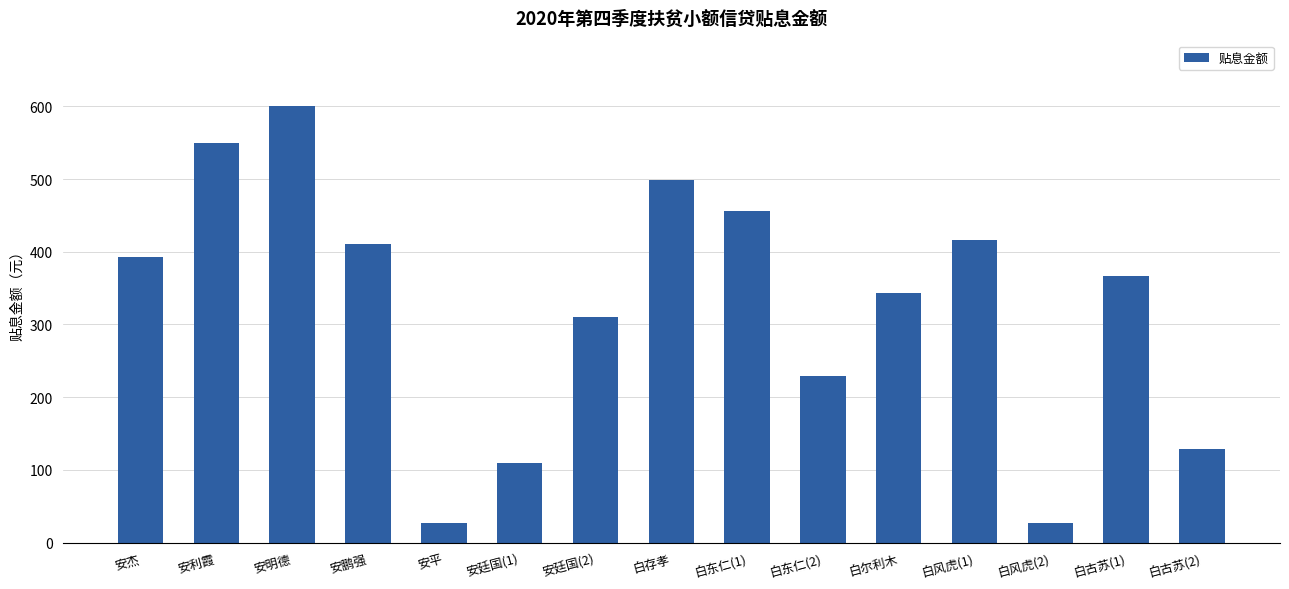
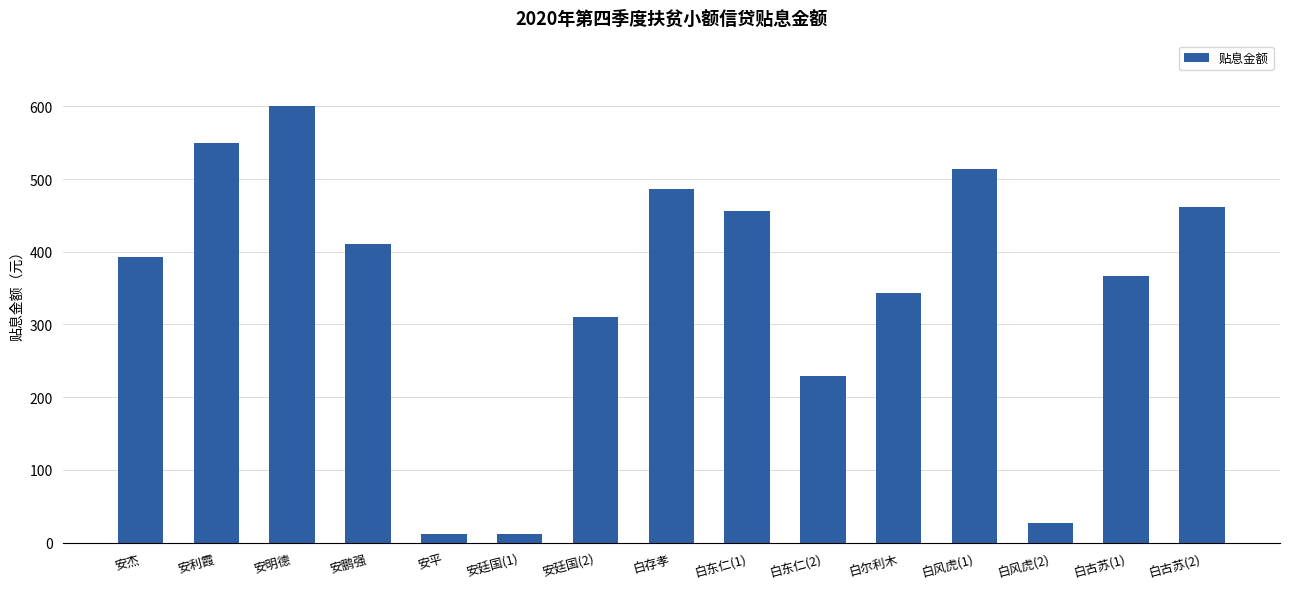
  {
    "安杰": 390,
    "安利霞": 550,
    "安明德": 600,
    "安鹏强": 410,
-   "安平": 30,
-   "安廷国(1)": 110,
+   "安平": 10,
+   "安廷国(1)": 10,
    "安廷国(2)": 310,
-   "白存孝": 500,
+   "白存孝": 490,
    "白东仁(1)": 460,
    "白东仁(2)": 230,
    "白尔利木": 340,
-   "白风虎(1)": 420,
+   "白风虎(1)": 510,
    "白风虎(2)": 30,
    "白古苏(1)": 370,
-   "白古苏(2)": 130
+   "白古苏(2)": 460
  }
